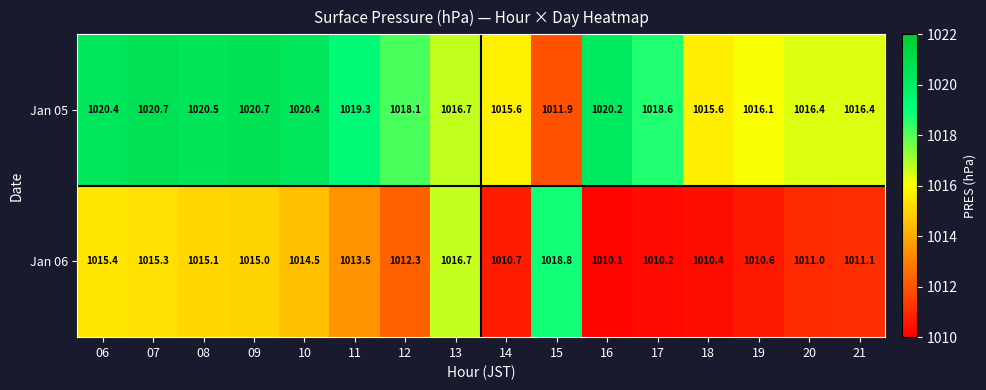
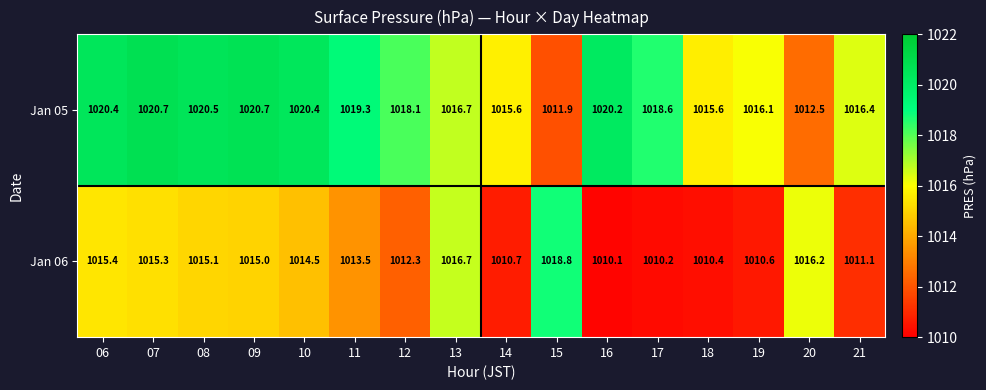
  {
    "Jan 05": {
      "06": 1020.4,
      "07": 1020.7,
      "08": 1020.5,
      "09": 1020.7,
      "10": 1020.4,
      "11": 1019.3,
      "12": 1018.1,
      "13": 1016.7,
      "14": 1015.6,
      "15": 1011.9,
      "16": 1020.2,
      "17": 1018.6,
      "18": 1015.6,
      "19": 1016.1,
-     "20": 1016.4,
+     "20": 1012.5,
      "21": 1016.4
    },
    "Jan 06": {
      "06": 1015.4,
      "07": 1015.3,
      "08": 1015.1,
      "09": 1015.0,
      "10": 1014.5,
      "11": 1013.5,
      "12": 1012.3,
      "13": 1016.7,
      "14": 1010.7,
      "15": 1018.8,
      "16": 1010.1,
      "17": 1010.2,
      "18": 1010.4,
      "19": 1010.6,
-     "20": 1011.0,
+     "20": 1016.2,
      "21": 1011.1
    }
  }
